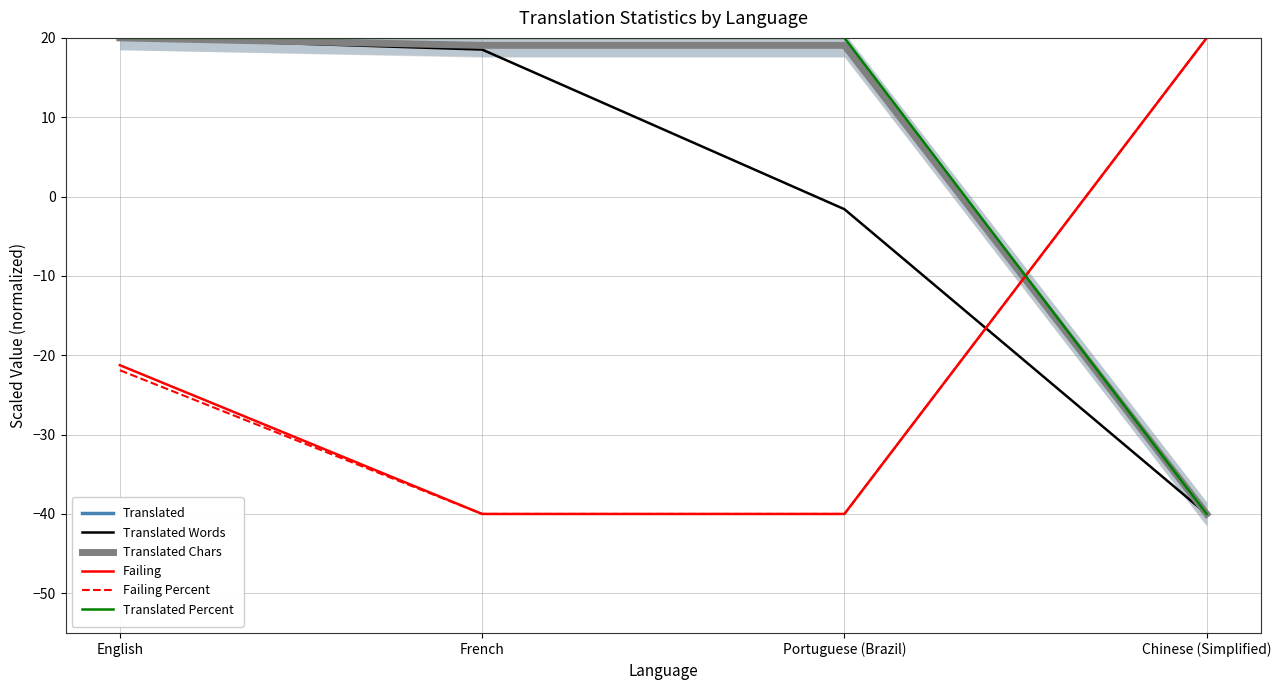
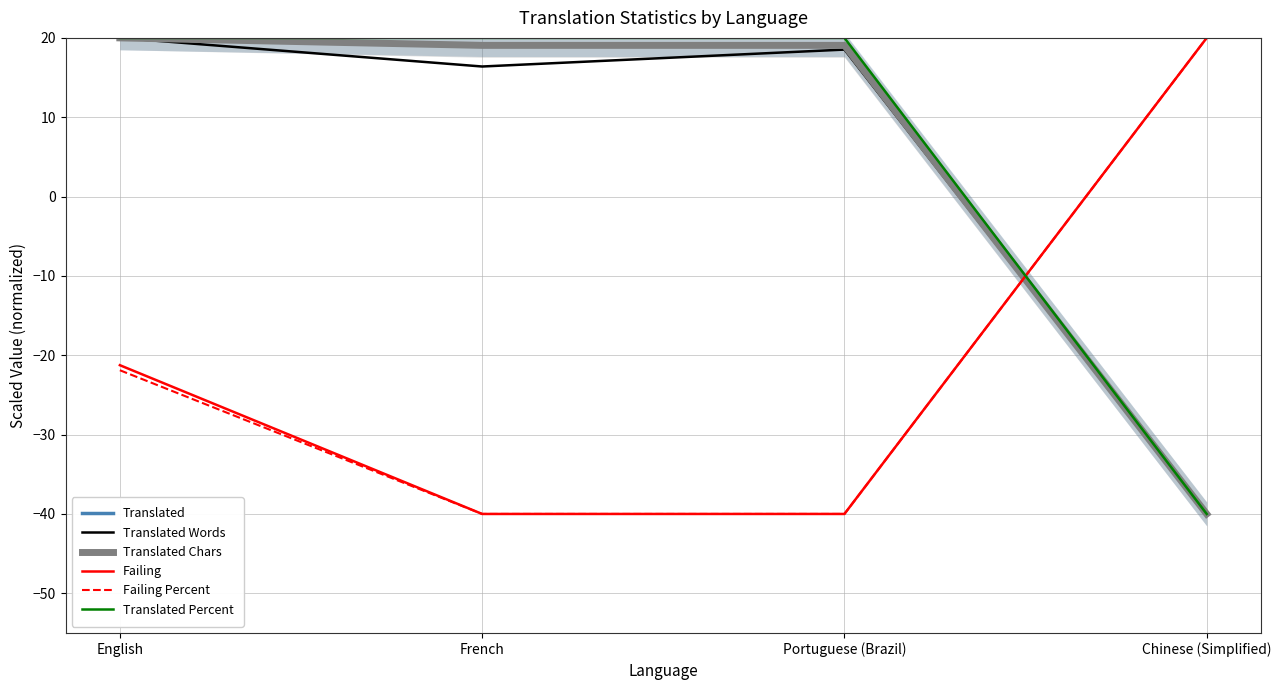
  {
    "Translated Words": {
-     "French": 19,
-     "Portuguese (Brazil)": -2
+     "French": 16,
+     "Portuguese (Brazil)": 19
    },
    "Translated Percent": {
      "French": 20,
      "Portuguese (Brazil)": 20
    }
  }
